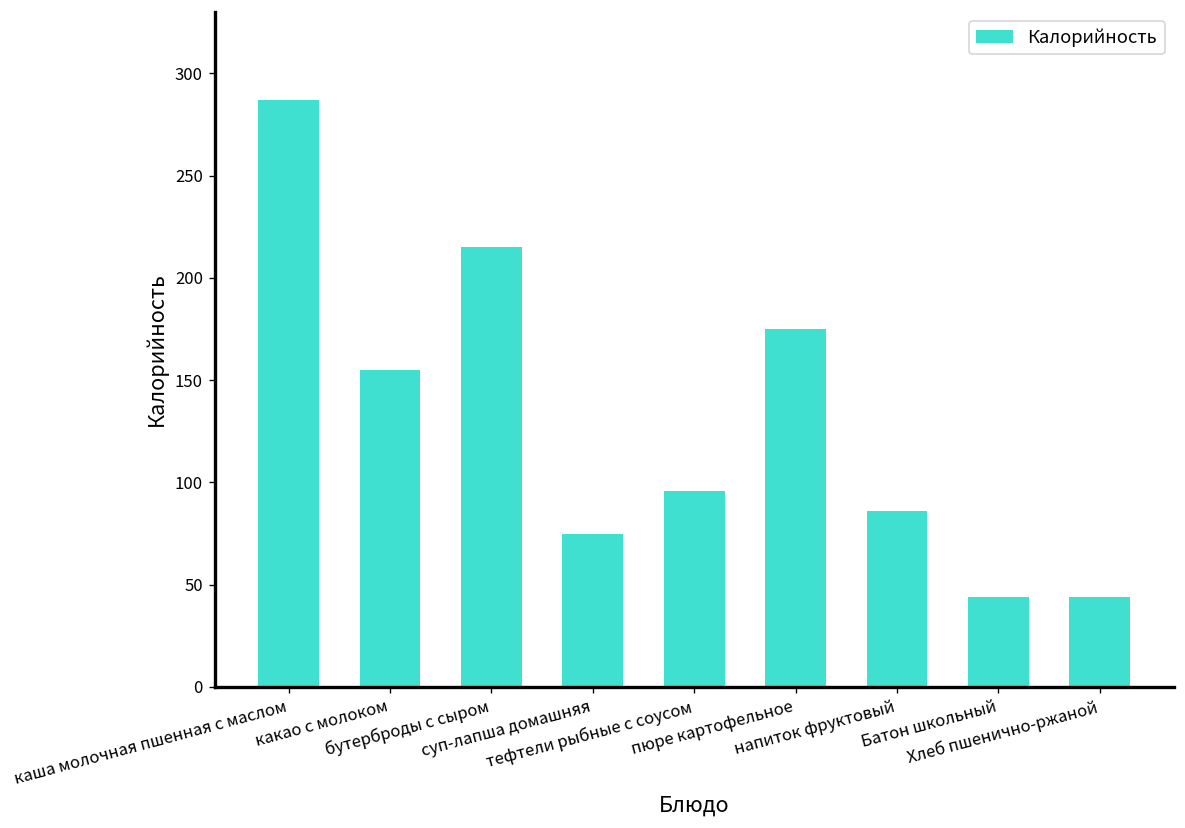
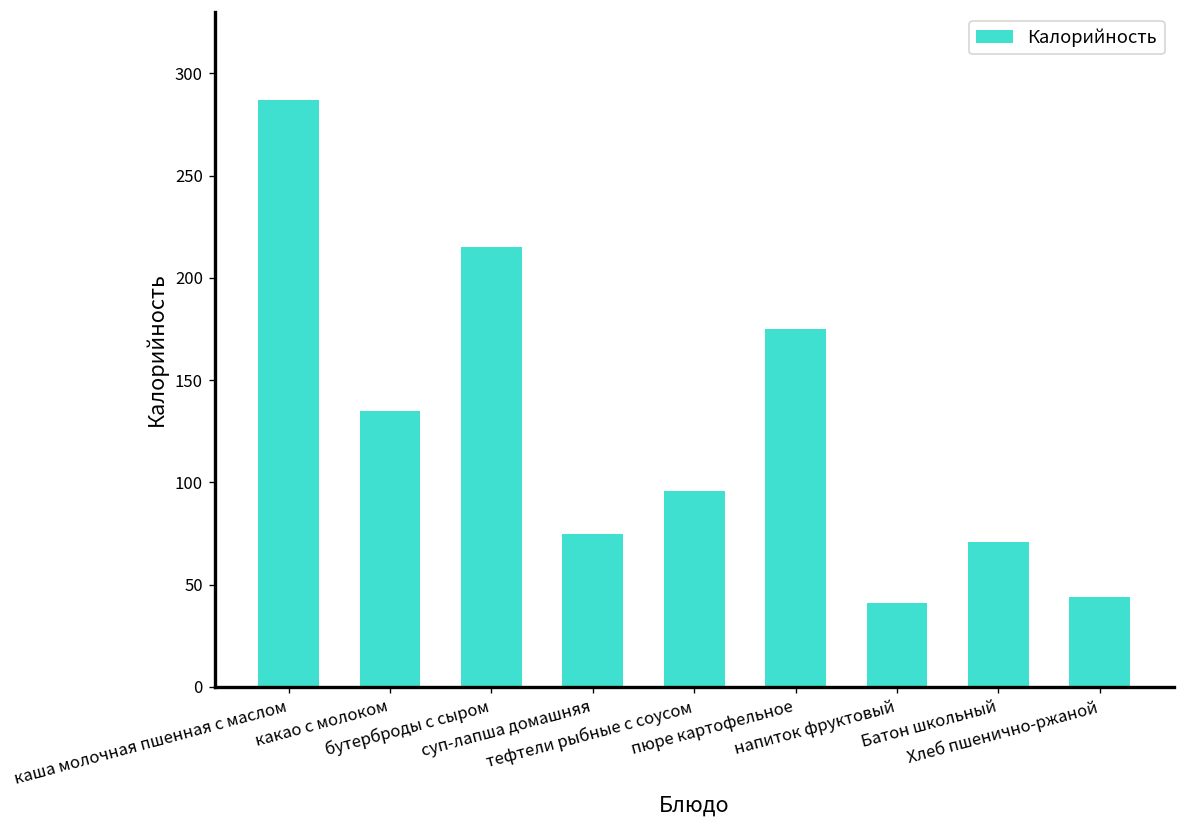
  {
    "каша молочная пшенная с маслом": 287,
-   "какао с молоком": 155,
+   "какао с молоком": 135,
    "бутерброды с сыром": 215,
    "суп-лапша домашняя": 75,
    "тефтели рыбные с соусом": 96,
    "пюре картофельное": 175,
-   "напиток фруктовый": 86,
-   "Батон школьный": 44,
+   "напиток фруктовый": 41,
+   "Батон школьный": 71,
    "Хлеб пшенично-ржаной": 44
  }
